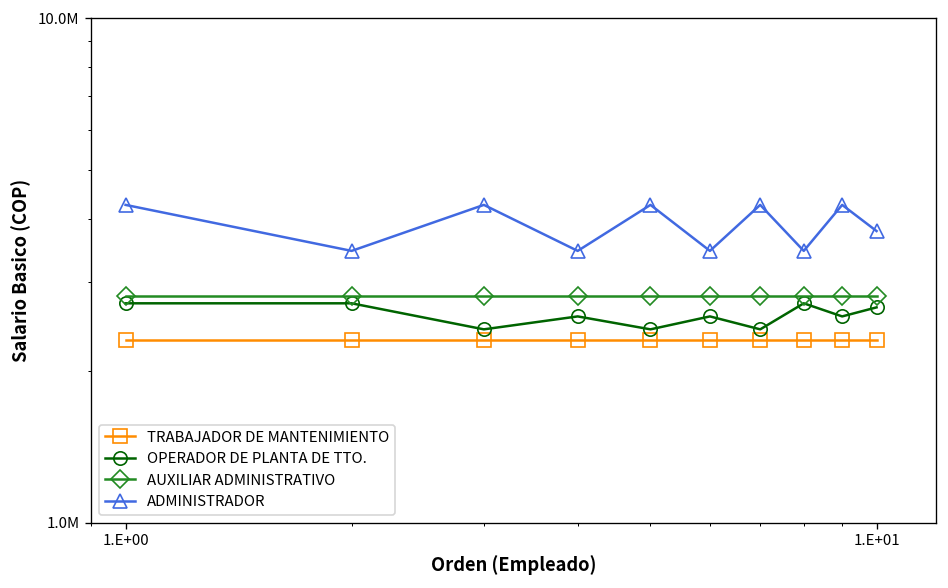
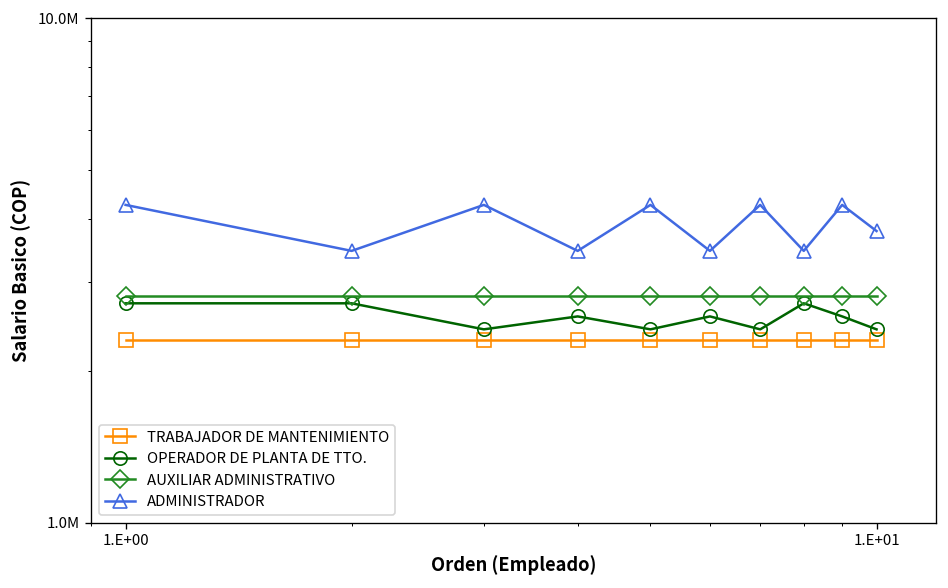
  {
    "TRABAJADOR DE MANTENIMIENTO": {
      "1.E+00": 2300000,
      "1.E+01": 2300000
    },
    "OPERADOR DE PLANTA DE TTO.": {
      "1.E+00": 2700000,
-     "1.E+01": 2700000
+     "1.E+01": 2400000
    },
    "AUXILIAR ADMINISTRATIVO": {
      "1.E+00": 2800000,
      "1.E+01": 2800000
    },
    "ADMINISTRADOR": {
      "1.E+00": 4300000,
      "1.E+01": 3800000
    }
  }
